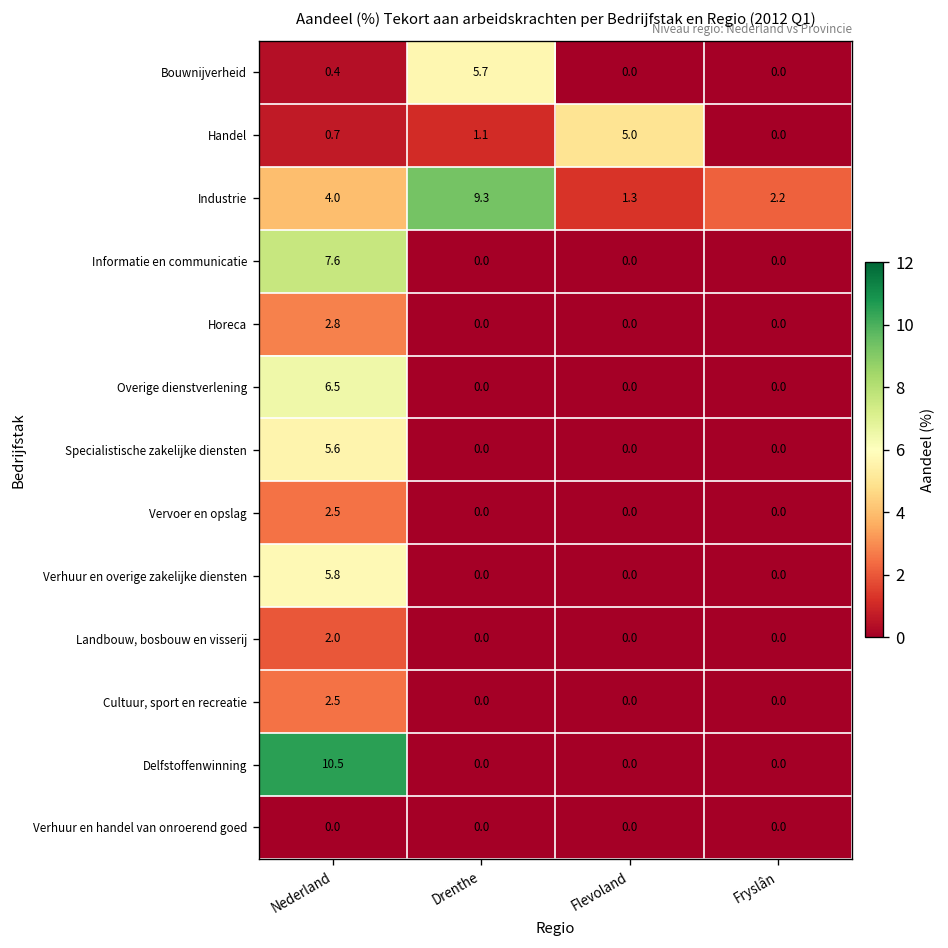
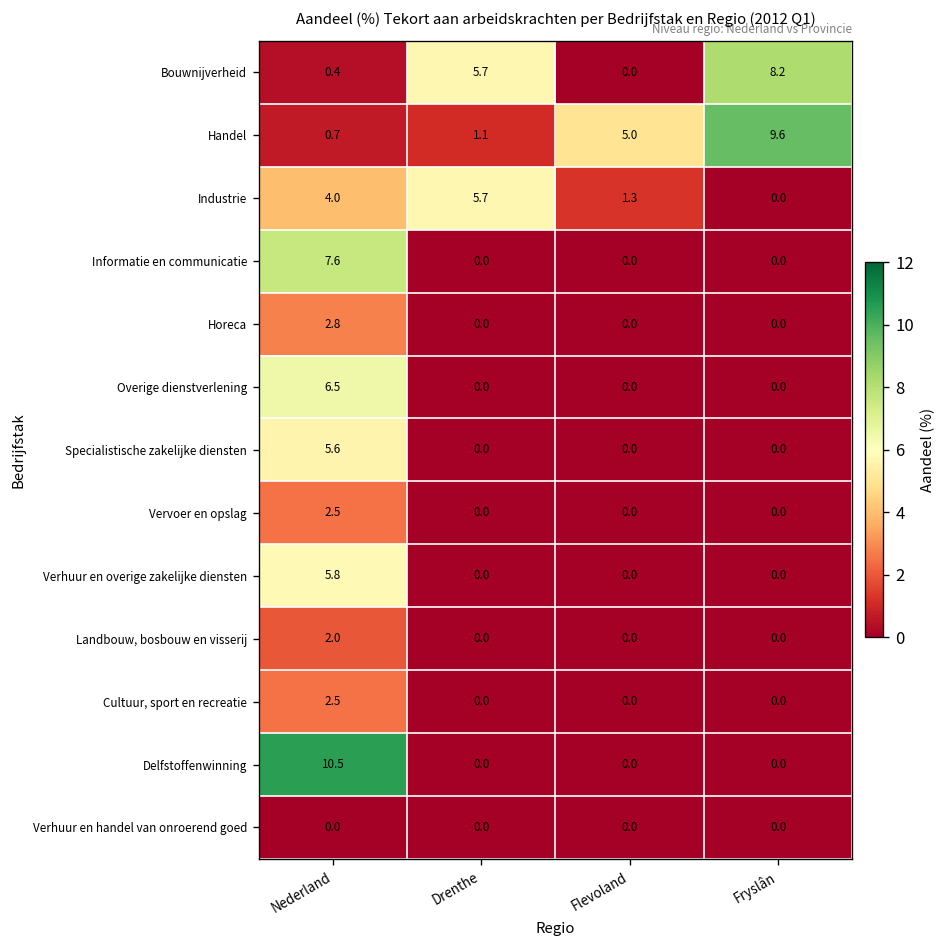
  {
    "Bouwnijverheid": {
      "Nederland": 0.4,
      "Drenthe": 5.7,
      "Flevoland": 0.0,
-     "Fryslân": 0.0
+     "Fryslân": 8.2
    },
    "Handel": {
      "Nederland": 0.7,
      "Drenthe": 1.1,
      "Flevoland": 5.0,
-     "Fryslân": 0.0
+     "Fryslân": 9.6
    },
    "Industrie": {
      "Nederland": 4.0,
-     "Drenthe": 9.3,
+     "Drenthe": 5.7,
      "Flevoland": 1.3,
-     "Fryslân": 2.2
+     "Fryslân": 0.0
    },
    "Informatie en communicatie": {
      "Nederland": 7.6,
      "Drenthe": 0.0,
      "Flevoland": 0.0,
      "Fryslân": 0.0
    },
    "Horeca": {
      "Nederland": 2.8,
      "Drenthe": 0.0,
      "Flevoland": 0.0,
      "Fryslân": 0.0
    },
    "Overige dienstverlening": {
      "Nederland": 6.5,
      "Drenthe": 0.0,
      "Flevoland": 0.0,
      "Fryslân": 0.0
    },
    "Specialistische zakelijke diensten": {
      "Nederland": 5.6,
      "Drenthe": 0.0,
      "Flevoland": 0.0,
      "Fryslân": 0.0
    },
    "Vervoer en opslag": {
      "Nederland": 2.5,
      "Drenthe": 0.0,
      "Flevoland": 0.0,
      "Fryslân": 0.0
    },
    "Verhuur en overige zakelijke diensten": {
      "Nederland": 5.8,
      "Drenthe": 0.0,
      "Flevoland": 0.0,
      "Fryslân": 0.0
    },
    "Landbouw, bosbouw en visserij": {
      "Nederland": 2.0,
      "Drenthe": 0.0,
      "Flevoland": 0.0,
      "Fryslân": 0.0
    },
    "Cultuur, sport en recreatie": {
      "Nederland": 2.5,
      "Drenthe": 0.0,
      "Flevoland": 0.0,
      "Fryslân": 0.0
    },
    "Delfstoffenwinning": {
      "Nederland": 10.5,
      "Drenthe": 0.0,
      "Flevoland": 0.0,
      "Fryslân": 0.0
    },
    "Verhuur en handel van onroerend goed": {
      "Nederland": 0.0,
      "Drenthe": 0.0,
      "Flevoland": 0.0,
      "Fryslân": 0.0
    }
  }
